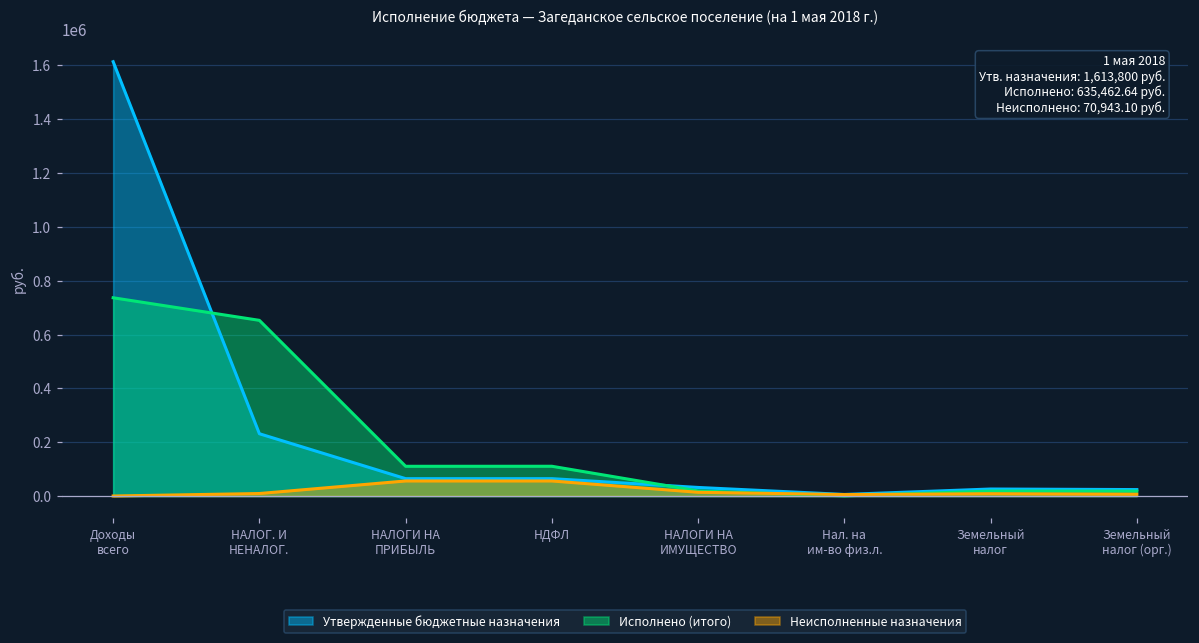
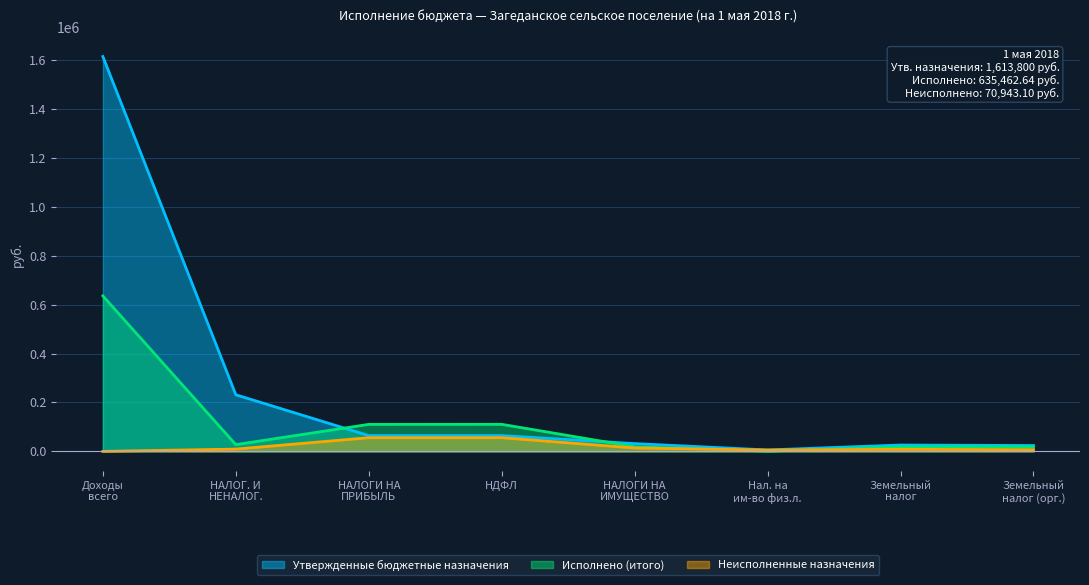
  {
    "Утвержденные бюджетные назначения": {
      "Доходы всего": 1610000,
      "НАЛОГ. И НЕНАЛОГ.": 230000,
      "НАЛОГИ НА ИМУЩЕСТВО": 30000
    },
    "Исполнено (итого)": {
-     "Доходы всего": 740000,
-     "НАЛОГ. И НЕНАЛОГ.": 650000,
+     "Доходы всего": 640000,
+     "НАЛОГ. И НЕНАЛОГ.": 30000,
      "НАЛОГИ НА ПРИБЫЛЬ": 110000,
      "НДФЛ": 110000
    },
    "Неисполненные назначения": {
      "Доходы всего": 0,
      "НАЛОГ. И НЕНАЛОГ.": 10000,
      "Земельный налог (орг.)": 10000
    }
  }
